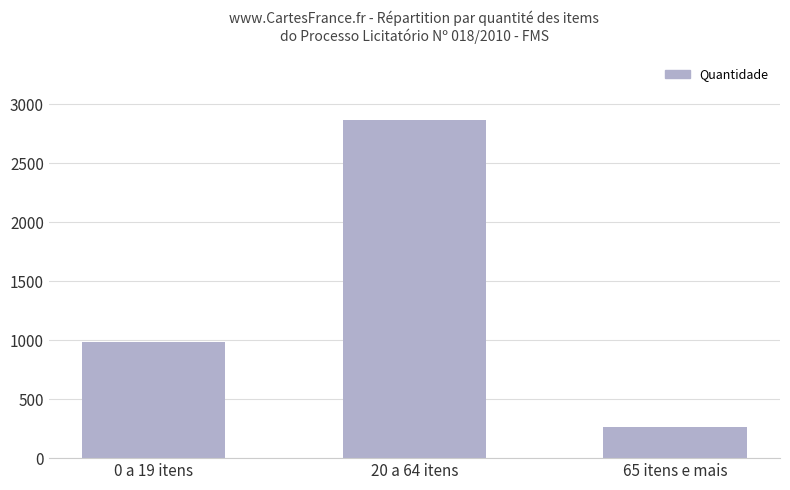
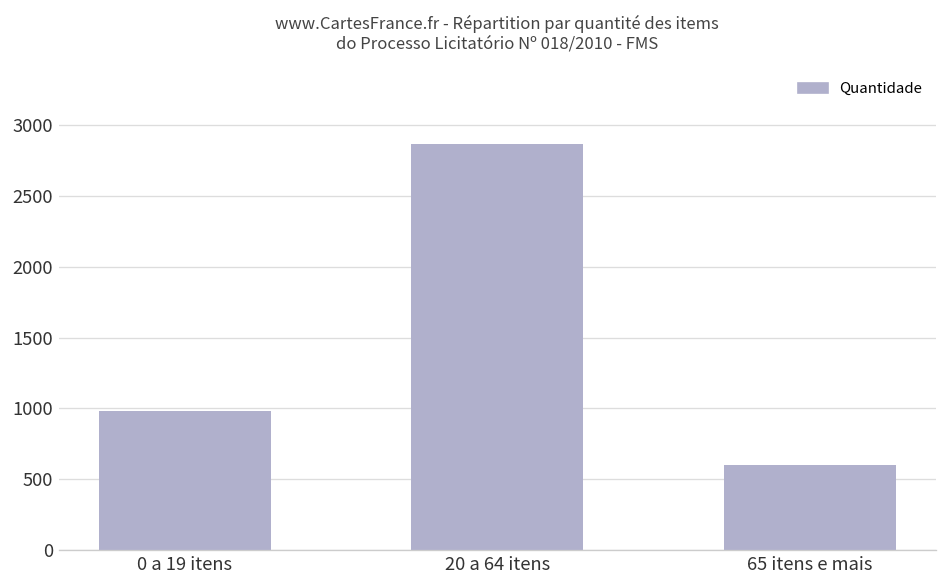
  {
    "0 a 19 itens": 980,
    "20 a 64 itens": 2870,
-   "65 itens e mais": 270
+   "65 itens e mais": 600
  }
